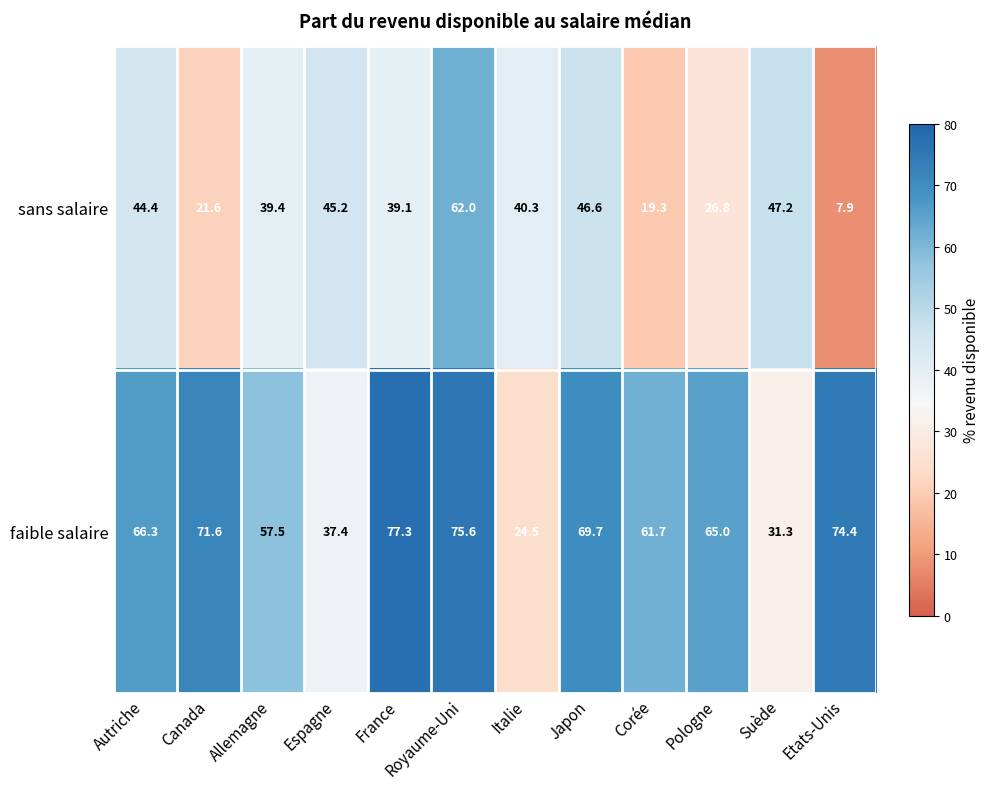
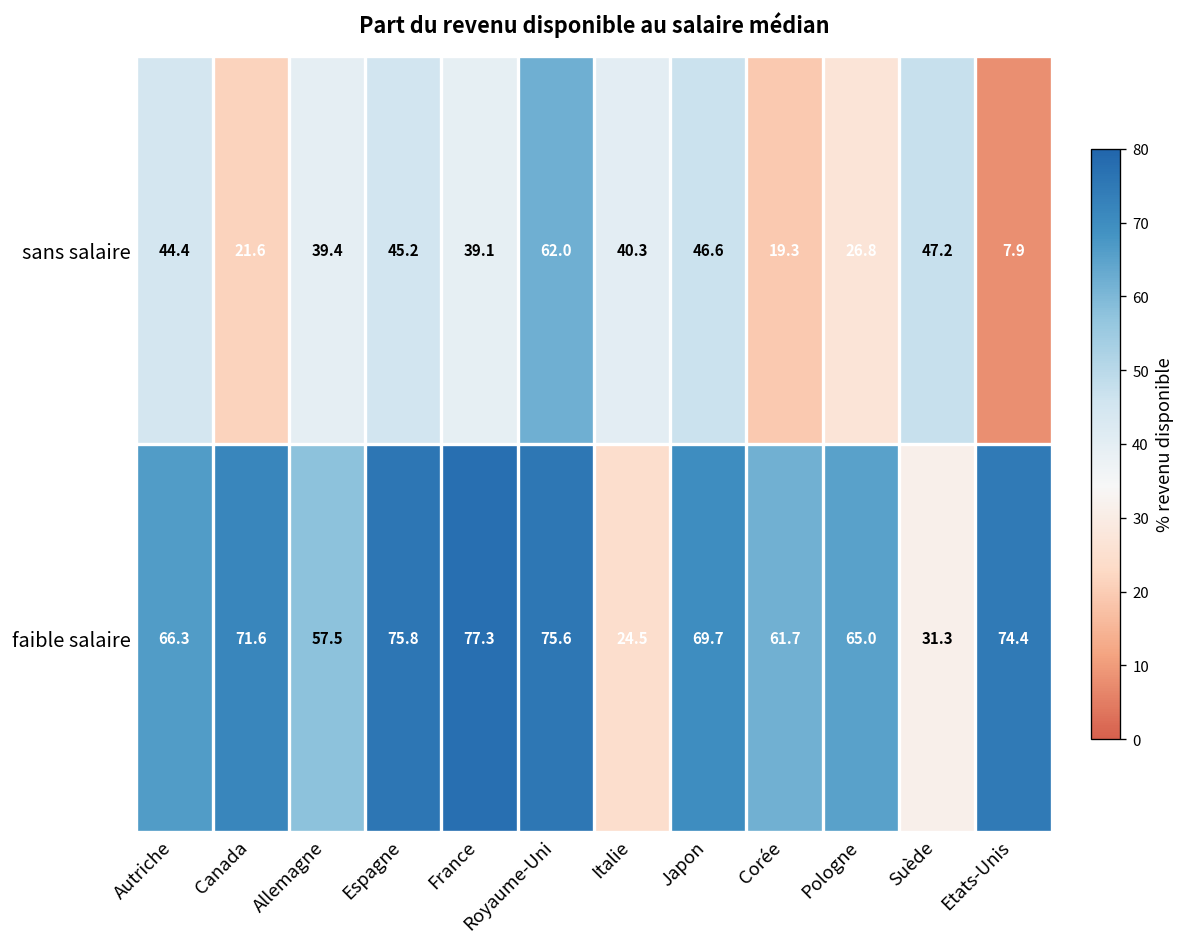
  {
    "sans salaire": {
      "Autriche": 44.4,
      "Canada": 21.6,
      "Allemagne": 39.4,
      "Espagne": 45.2,
      "France": 39.1,
      "Royaume-Uni": 62.0,
      "Italie": 40.3,
      "Japon": 46.6,
      "Corée": 19.3,
      "Suède": 47.2,
      "Etats-Unis": 7.9
    },
    "faible salaire": {
      "Autriche": 66.3,
      "Canada": 71.6,
      "Allemagne": 57.5,
-     "Espagne": 37.4,
+     "Espagne": 75.8,
      "France": 77.3,
      "Royaume-Uni": 75.6,
      "Italie": 24.5,
      "Japon": 69.7,
      "Corée": 61.7,
      "Pologne": 65.0,
      "Suède": 31.3,
      "Etats-Unis": 74.4
    }
  }
